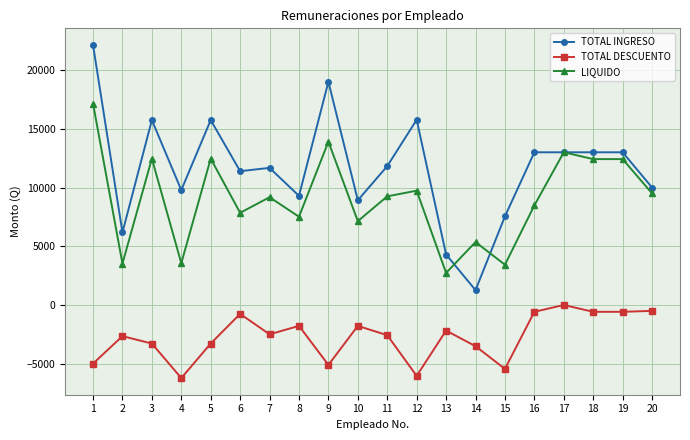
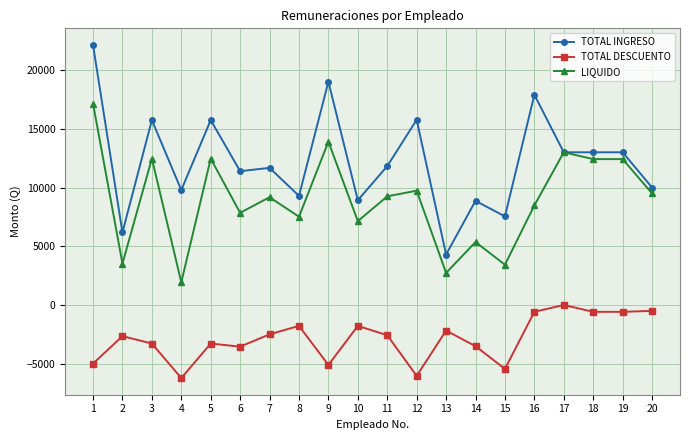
  {
    "TOTAL INGRESO": {
      "1": 22100,
      "2": 6200,
      "3": 15700,
      "4": 9800,
      "5": 15700,
      "6": 11400,
      "7": 11700,
      "8": 9300,
      "9": 19000,
      "10": 8900,
      "11": 11800,
      "12": 15800,
      "13": 4300,
-     "14": 1300,
+     "14": 8900,
      "15": 7500,
-     "16": 13000,
+     "16": 17900,
      "18": 13000,
      "19": 13000,
      "20": 10000
    },
    "TOTAL DESCUENTO": {
      "1": -5000,
      "2": -2700,
      "3": -3300,
      "4": -6200,
      "5": -3300,
-     "6": -800,
+     "6": -3500,
      "7": -2500,
      "8": -1800,
      "9": -5100,
      "10": -1800,
      "11": -2600,
      "12": -6000,
      "13": -2200,
      "14": -3500,
      "15": -5400,
      "16": -600,
      "17": 0,
      "18": -600,
      "19": -600,
      "20": -500
    },
    "LIQUIDO": {
      "1": 17100,
      "2": 3500,
      "3": 12500,
-     "4": 3600,
+     "4": 1900,
      "5": 12500,
      "6": 7800,
      "7": 9200,
      "8": 7500,
      "9": 13900,
      "10": 7100,
      "11": 9200,
      "12": 9700,
      "13": 2700,
      "14": 5400,
      "15": 3400,
      "16": 8500,
      "18": 12400,
      "19": 12400,
      "20": 9500
    }
  }
